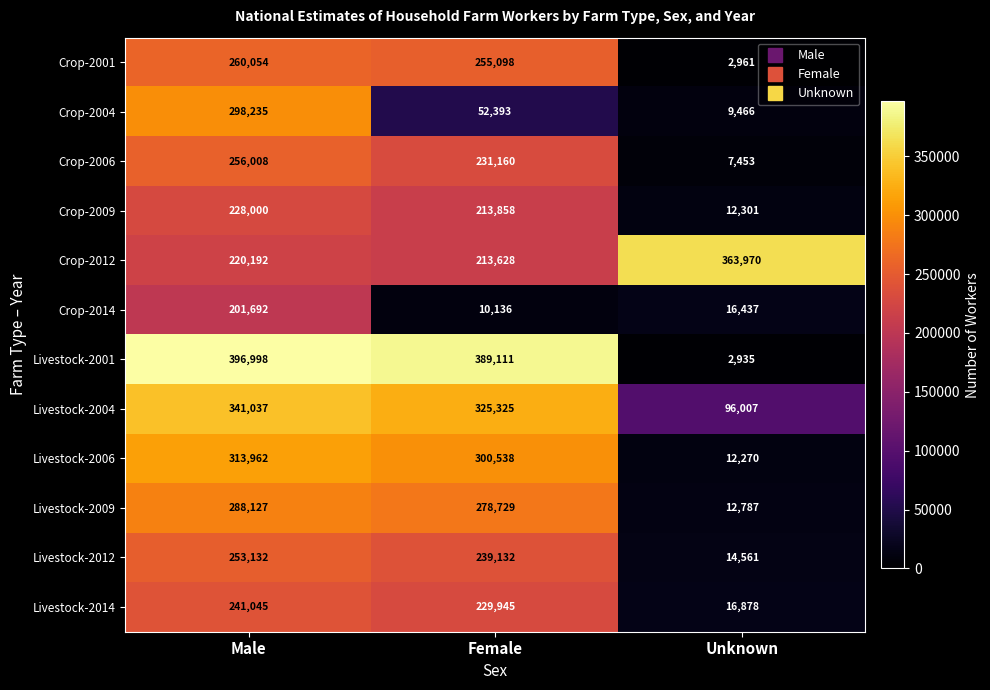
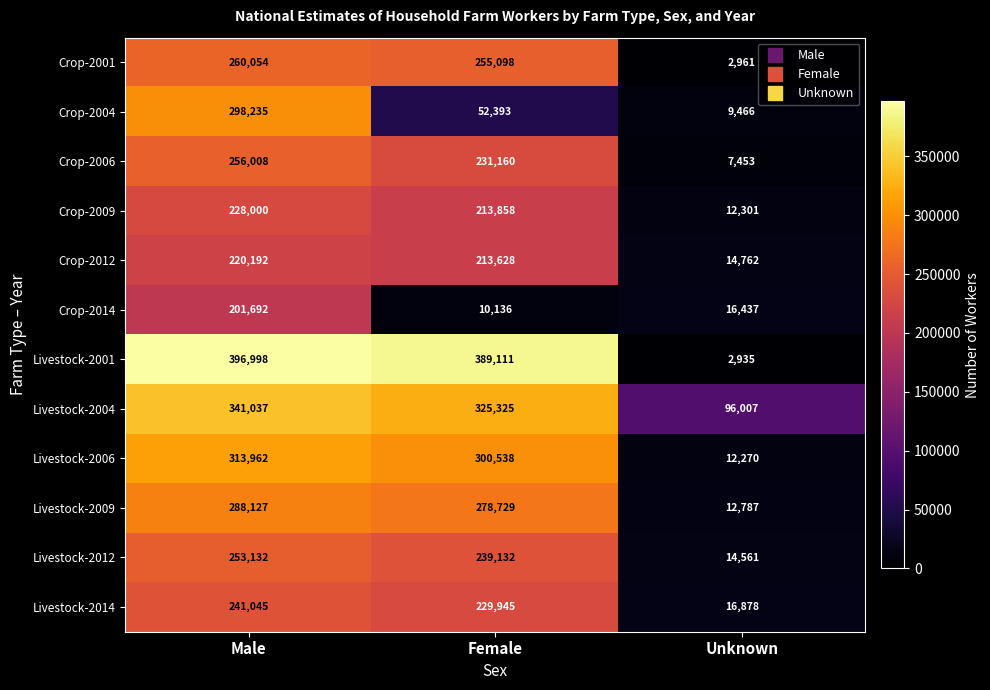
  {
    "Crop-2001": {
      "Male": "260,054",
      "Female": "255,098",
      "Unknown": "2,961"
    },
    "Crop-2004": {
      "Male": "298,235",
      "Female": "52,393",
      "Unknown": "9,466"
    },
    "Crop-2006": {
      "Male": "256,008",
      "Female": "231,160",
      "Unknown": "7,453"
    },
    "Crop-2009": {
      "Male": "228,000",
      "Female": "213,858",
      "Unknown": "12,301"
    },
    "Crop-2012": {
      "Male": "220,192",
      "Female": "213,628",
-     "Unknown": "363,970"
+     "Unknown": "14,762"
    },
    "Crop-2014": {
      "Male": "201,692",
      "Female": "10,136",
      "Unknown": "16,437"
    },
    "Livestock-2001": {
      "Male": "396,998",
      "Female": "389,111",
      "Unknown": "2,935"
    },
    "Livestock-2004": {
      "Male": "341,037",
      "Female": "325,325",
      "Unknown": "96,007"
    },
    "Livestock-2006": {
      "Male": "313,962",
      "Female": "300,538",
      "Unknown": "12,270"
    },
    "Livestock-2009": {
      "Male": "288,127",
      "Female": "278,729",
      "Unknown": "12,787"
    },
    "Livestock-2012": {
      "Male": "253,132",
      "Female": "239,132",
      "Unknown": "14,561"
    },
    "Livestock-2014": {
      "Male": "241,045",
      "Female": "229,945",
      "Unknown": "16,878"
    }
  }
